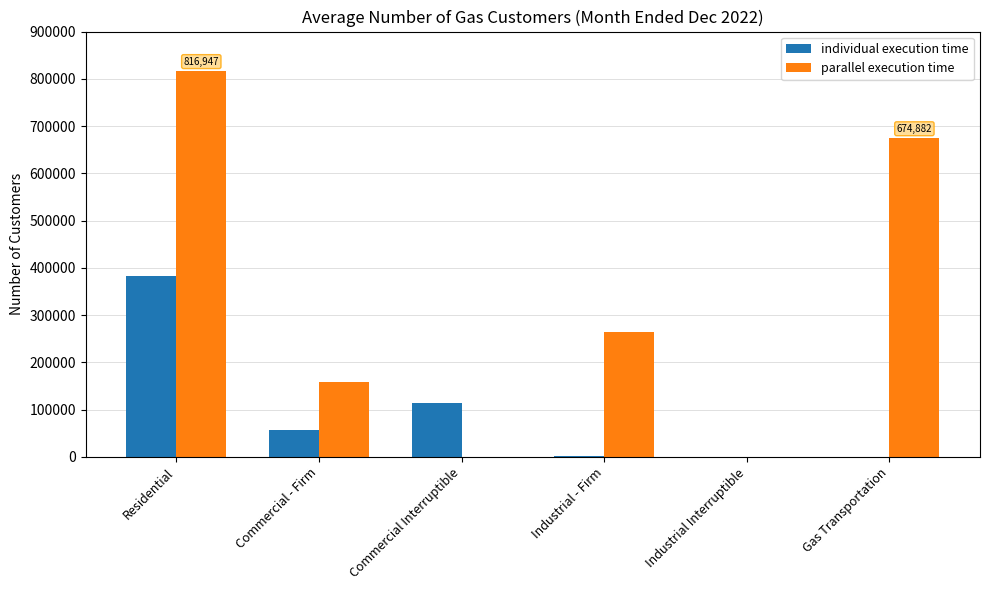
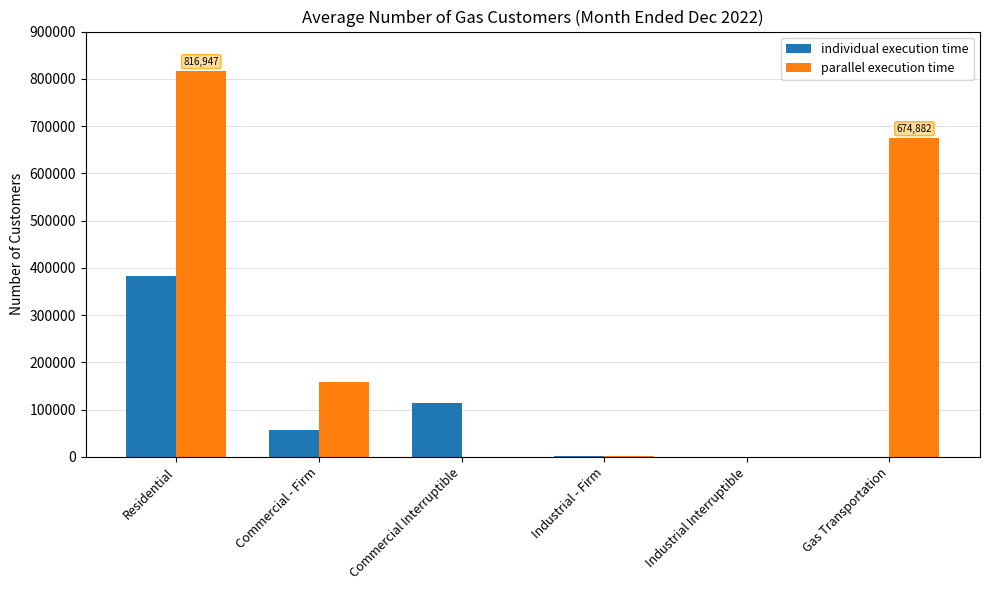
  {
    "individual execution time": {
      "Residential": 380000,
      "Commercial - Firm": 60000,
      "Commercial Interruptible": 110000
    },
    "parallel execution time": {
      "Commercial - Firm": 160000,
-     "Industrial - Firm": 260000
+     "Industrial - Firm": 0
    }
  }
